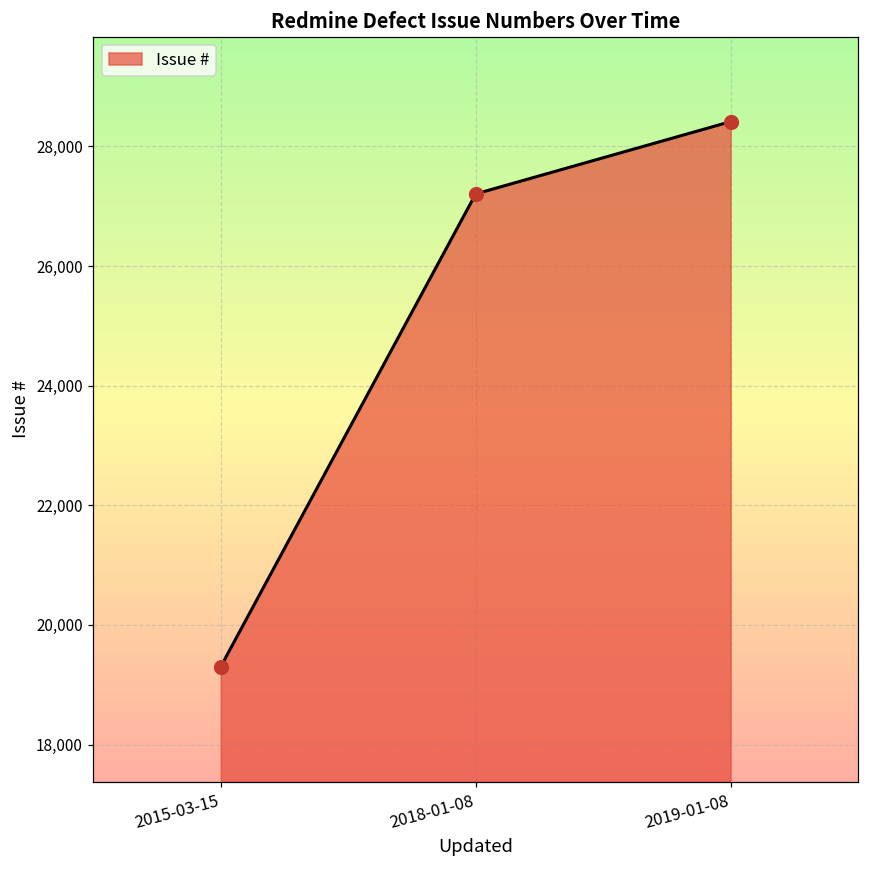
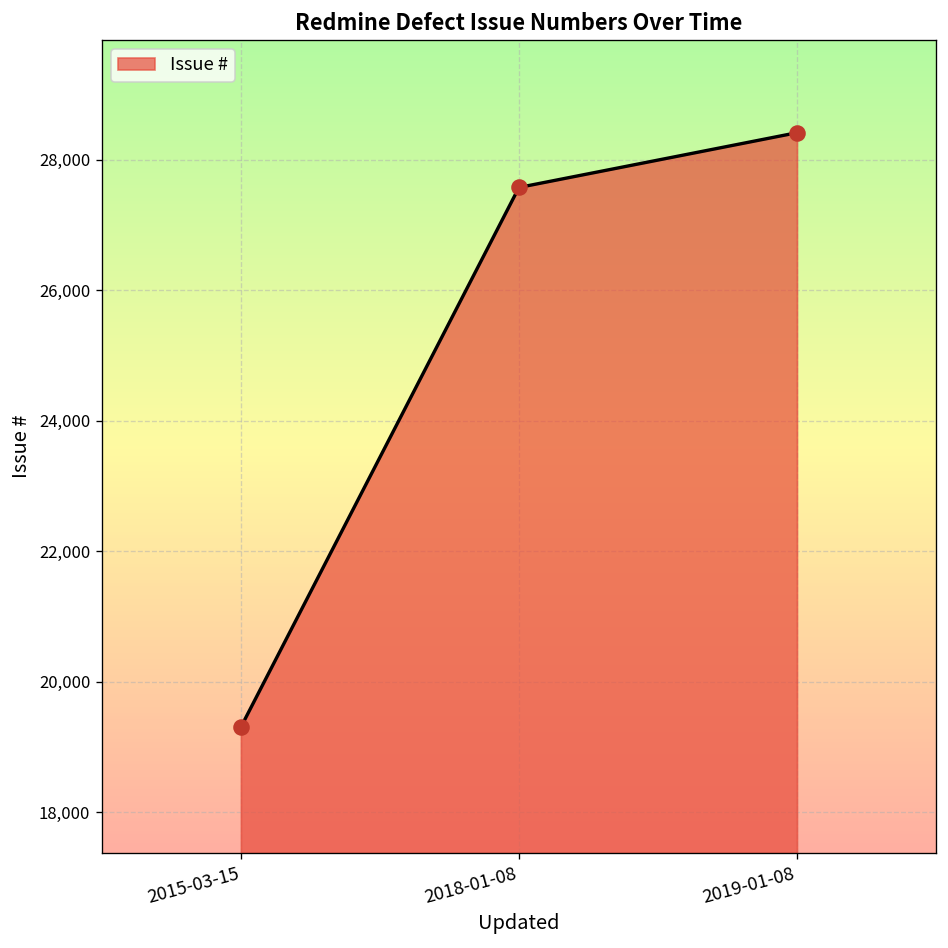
  {
    "2015-03-15": "19,300",
-   "2018-01-08": "27,200",
+   "2018-01-08": "27,600",
    "2019-01-08": "28,400"
  }
